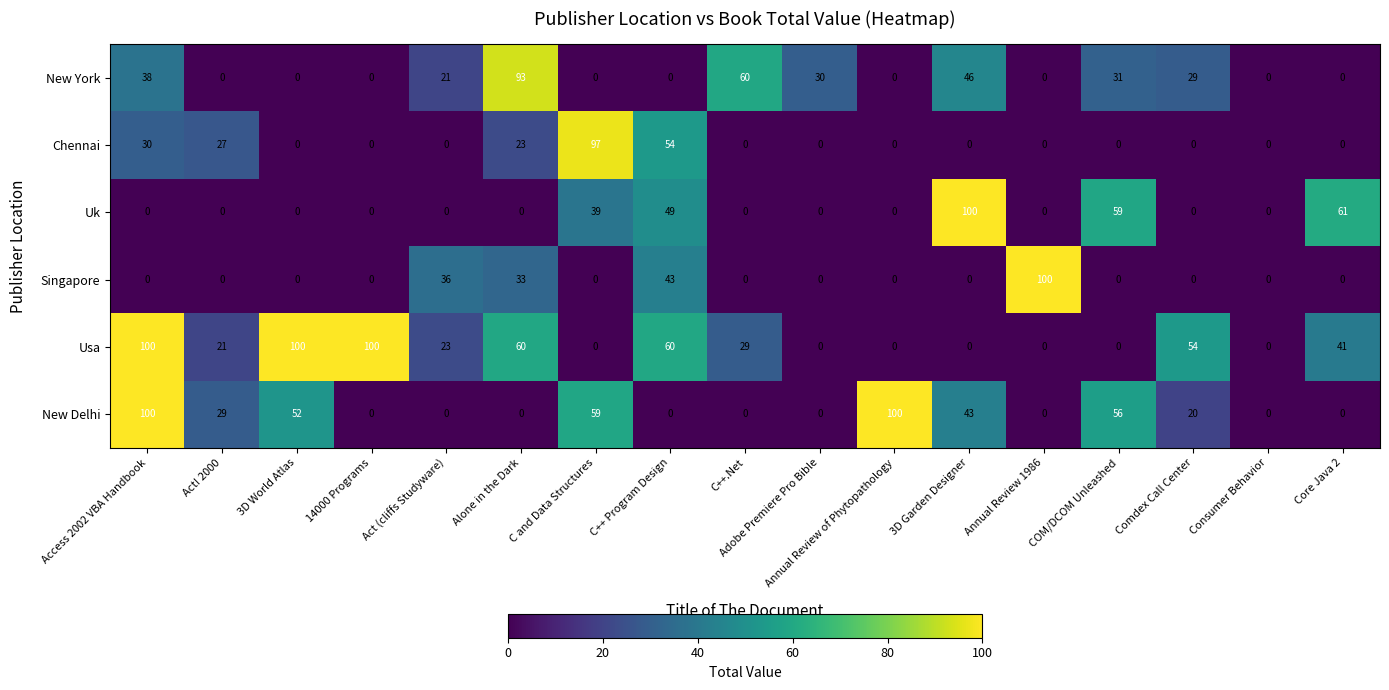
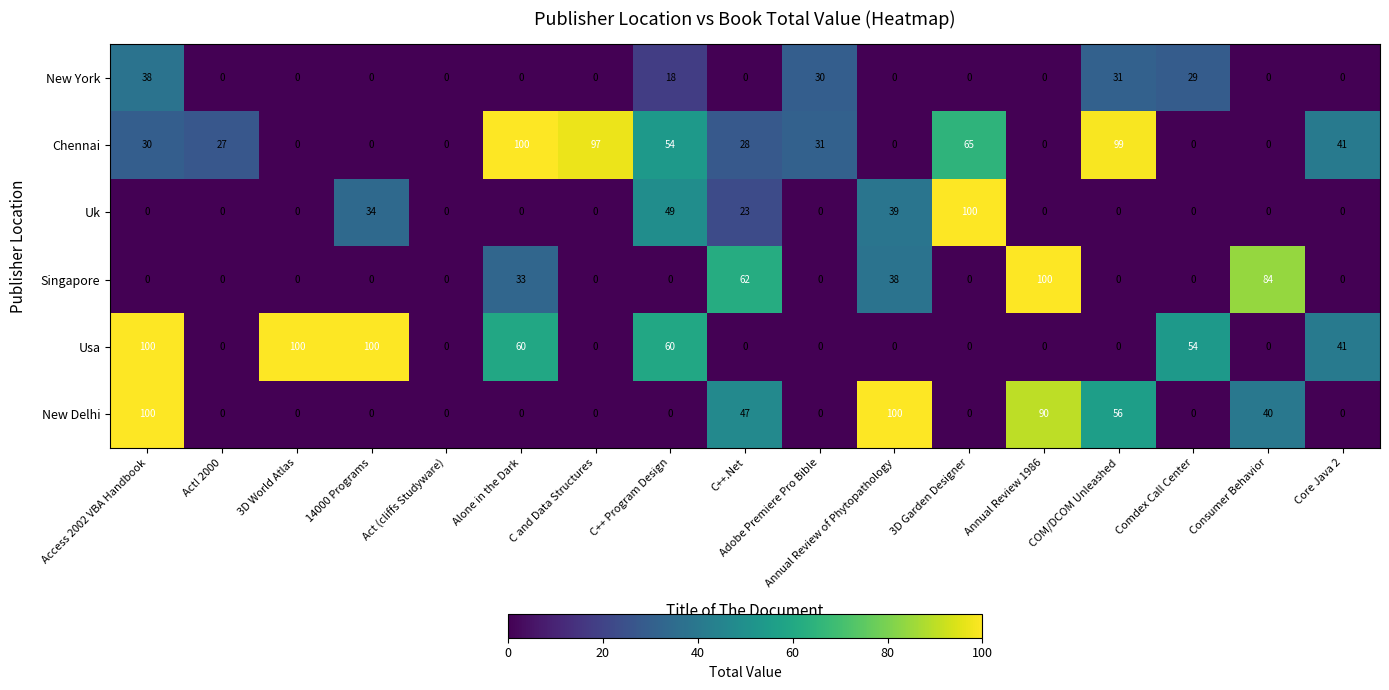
  {
    "New York": {
      "Access 2002 VBA Handbook": 38,
      "Act! 2000": 0,
      "3D World Atlas": 0,
      "14000 Programs": 0,
-     "Act (cliffs Studyware)": 21,
-     "Alone in the Dark": 93,
+     "Act (cliffs Studyware)": 0,
+     "Alone in the Dark": 0,
      "C and Data Structures": 0,
-     "C++ Program Design": 0,
-     "C++.Net": 60,
+     "C++ Program Design": 18,
+     "C++.Net": 0,
      "Adobe Premiere Pro Bible": 30,
      "Annual Review of Phytopathology": 0,
-     "3D Garden Designer": 46,
+     "3D Garden Designer": 0,
      "Annual Review 1986": 0,
      "COM/DCOM Unleashed": 31,
      "Comdex Call Center": 29,
      "Consumer Behavior": 0,
      "Core Java 2": 0
    },
    "Chennai": {
      "Access 2002 VBA Handbook": 30,
      "Act! 2000": 27,
      "3D World Atlas": 0,
      "14000 Programs": 0,
      "Act (cliffs Studyware)": 0,
-     "Alone in the Dark": 23,
+     "Alone in the Dark": 100,
      "C and Data Structures": 97,
      "C++ Program Design": 54,
-     "C++.Net": 0,
-     "Adobe Premiere Pro Bible": 0,
+     "C++.Net": 28,
+     "Adobe Premiere Pro Bible": 31,
      "Annual Review of Phytopathology": 0,
-     "3D Garden Designer": 0,
+     "3D Garden Designer": 65,
      "Annual Review 1986": 0,
-     "COM/DCOM Unleashed": 0,
+     "COM/DCOM Unleashed": 99,
      "Comdex Call Center": 0,
      "Consumer Behavior": 0,
-     "Core Java 2": 0
+     "Core Java 2": 41
    },
    "Uk": {
      "Access 2002 VBA Handbook": 0,
      "Act! 2000": 0,
      "3D World Atlas": 0,
-     "14000 Programs": 0,
+     "14000 Programs": 34,
      "Act (cliffs Studyware)": 0,
      "Alone in the Dark": 0,
-     "C and Data Structures": 39,
+     "C and Data Structures": 0,
      "C++ Program Design": 49,
-     "C++.Net": 0,
+     "C++.Net": 23,
      "Adobe Premiere Pro Bible": 0,
-     "Annual Review of Phytopathology": 0,
+     "Annual Review of Phytopathology": 39,
      "3D Garden Designer": 100,
      "Annual Review 1986": 0,
-     "COM/DCOM Unleashed": 59,
+     "COM/DCOM Unleashed": 0,
      "Comdex Call Center": 0,
      "Consumer Behavior": 0,
-     "Core Java 2": 61
+     "Core Java 2": 0
    },
    "Singapore": {
      "Access 2002 VBA Handbook": 0,
      "Act! 2000": 0,
      "3D World Atlas": 0,
      "14000 Programs": 0,
-     "Act (cliffs Studyware)": 36,
+     "Act (cliffs Studyware)": 0,
      "Alone in the Dark": 33,
      "C and Data Structures": 0,
-     "C++ Program Design": 43,
-     "C++.Net": 0,
+     "C++ Program Design": 0,
+     "C++.Net": 62,
      "Adobe Premiere Pro Bible": 0,
-     "Annual Review of Phytopathology": 0,
+     "Annual Review of Phytopathology": 38,
      "3D Garden Designer": 0,
      "Annual Review 1986": 100,
      "COM/DCOM Unleashed": 0,
      "Comdex Call Center": 0,
-     "Consumer Behavior": 0,
+     "Consumer Behavior": 84,
      "Core Java 2": 0
    },
    "Usa": {
      "Access 2002 VBA Handbook": 100,
-     "Act! 2000": 21,
+     "Act! 2000": 0,
      "3D World Atlas": 100,
      "14000 Programs": 100,
-     "Act (cliffs Studyware)": 23,
+     "Act (cliffs Studyware)": 0,
      "Alone in the Dark": 60,
      "C and Data Structures": 0,
      "C++ Program Design": 60,
-     "C++.Net": 29,
+     "C++.Net": 0,
      "Adobe Premiere Pro Bible": 0,
      "Annual Review of Phytopathology": 0,
      "3D Garden Designer": 0,
      "Annual Review 1986": 0,
      "COM/DCOM Unleashed": 0,
      "Comdex Call Center": 54,
      "Consumer Behavior": 0,
      "Core Java 2": 41
    },
    "New Delhi": {
      "Access 2002 VBA Handbook": 100,
-     "Act! 2000": 29,
-     "3D World Atlas": 52,
+     "Act! 2000": 0,
+     "3D World Atlas": 0,
      "14000 Programs": 0,
      "Act (cliffs Studyware)": 0,
      "Alone in the Dark": 0,
-     "C and Data Structures": 59,
+     "C and Data Structures": 0,
      "C++ Program Design": 0,
-     "C++.Net": 0,
+     "C++.Net": 47,
      "Adobe Premiere Pro Bible": 0,
      "Annual Review of Phytopathology": 100,
-     "3D Garden Designer": 43,
-     "Annual Review 1986": 0,
+     "3D Garden Designer": 0,
+     "Annual Review 1986": 90,
      "COM/DCOM Unleashed": 56,
-     "Comdex Call Center": 20,
-     "Consumer Behavior": 0,
+     "Comdex Call Center": 0,
+     "Consumer Behavior": 40,
      "Core Java 2": 0
    }
  }
